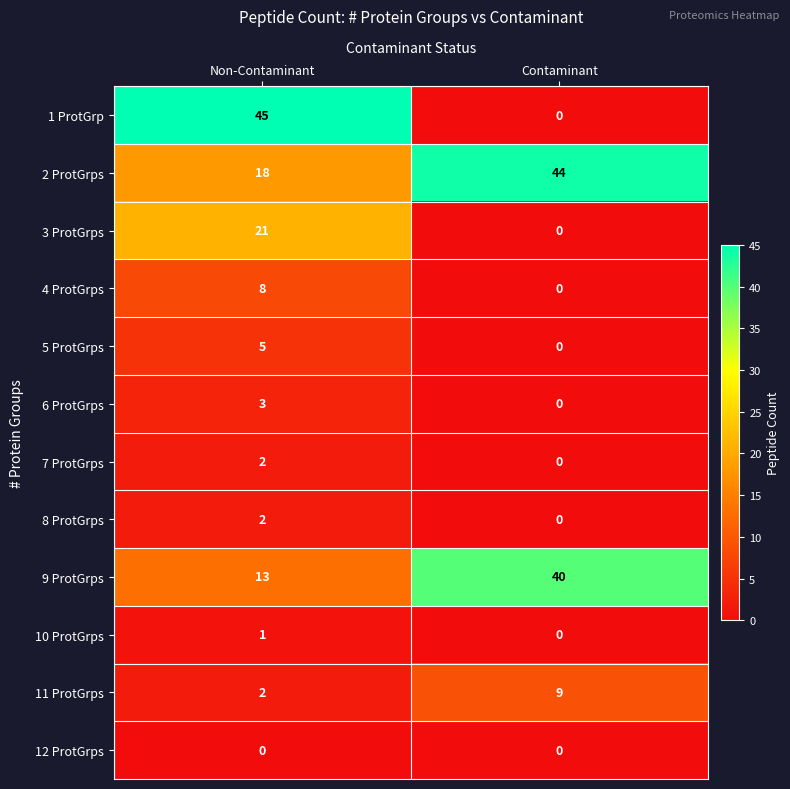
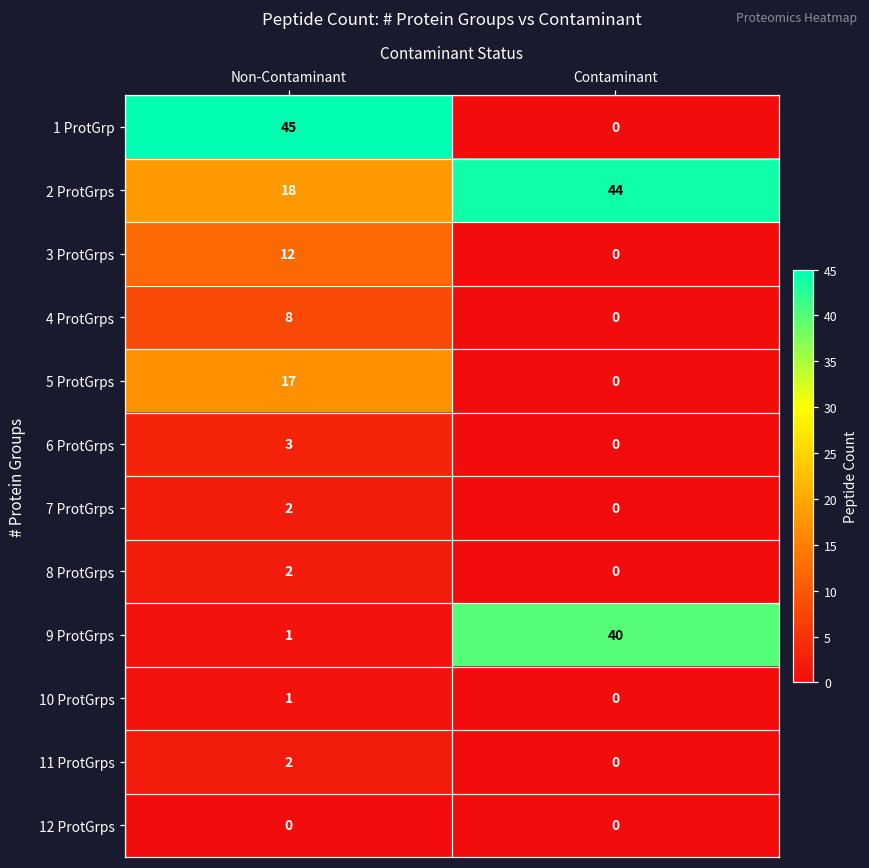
  {
    "1 ProtGrp": {
      "Non-Contaminant": 45,
      "Contaminant": 0
    },
    "2 ProtGrps": {
      "Non-Contaminant": 18,
      "Contaminant": 44
    },
    "3 ProtGrps": {
-     "Non-Contaminant": 21,
+     "Non-Contaminant": 12,
      "Contaminant": 0
    },
    "4 ProtGrps": {
      "Non-Contaminant": 8,
      "Contaminant": 0
    },
    "5 ProtGrps": {
-     "Non-Contaminant": 5,
+     "Non-Contaminant": 17,
      "Contaminant": 0
    },
    "6 ProtGrps": {
      "Non-Contaminant": 3,
      "Contaminant": 0
    },
    "7 ProtGrps": {
      "Non-Contaminant": 2,
      "Contaminant": 0
    },
    "8 ProtGrps": {
      "Non-Contaminant": 2,
      "Contaminant": 0
    },
    "9 ProtGrps": {
-     "Non-Contaminant": 13,
+     "Non-Contaminant": 1,
      "Contaminant": 40
    },
    "10 ProtGrps": {
      "Non-Contaminant": 1,
      "Contaminant": 0
    },
    "11 ProtGrps": {
      "Non-Contaminant": 2,
-     "Contaminant": 9
+     "Contaminant": 0
    },
    "12 ProtGrps": {
      "Non-Contaminant": 0,
      "Contaminant": 0
    }
  }
